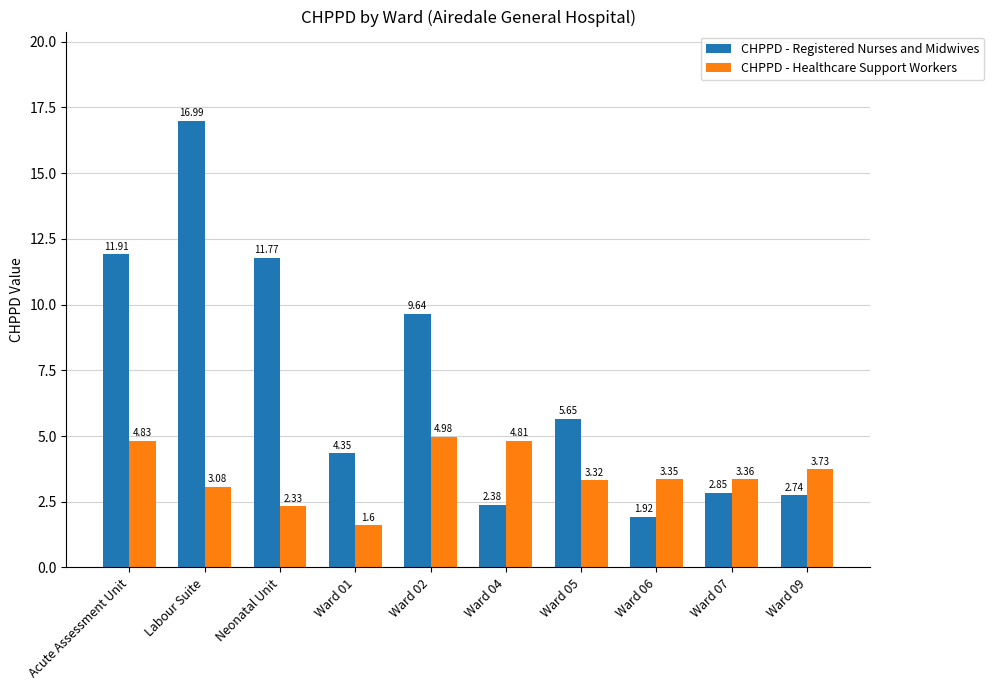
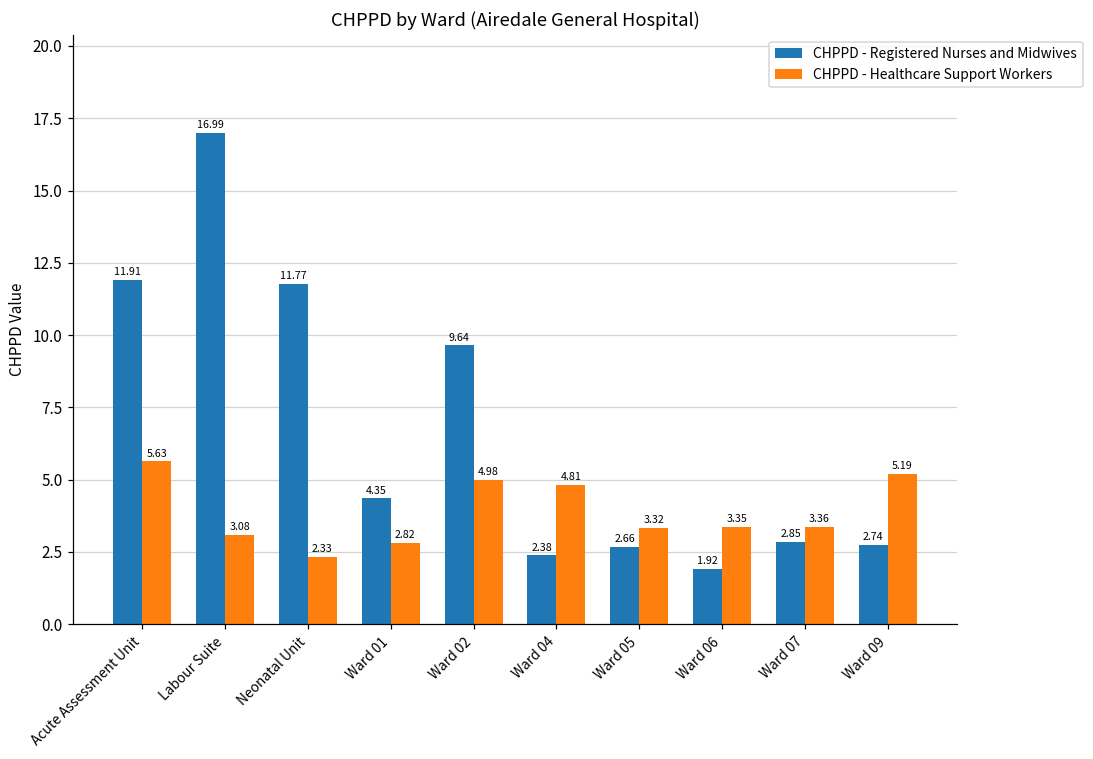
  {
    "CHPPD - Registered Nurses and Midwives": {
      "Acute Assessment Unit": 11.91,
      "Labour Suite": 16.99,
      "Neonatal Unit": 11.77,
      "Ward 01": 4.35,
      "Ward 02": 9.64,
      "Ward 04": 2.38,
-     "Ward 05": 5.65,
+     "Ward 05": 2.66,
      "Ward 06": 1.92,
      "Ward 07": 2.85,
      "Ward 09": 2.74
    },
    "CHPPD - Healthcare Support Workers": {
-     "Acute Assessment Unit": 4.83,
+     "Acute Assessment Unit": 5.63,
      "Labour Suite": 3.08,
      "Neonatal Unit": 2.33,
-     "Ward 01": 1.6,
+     "Ward 01": 2.82,
      "Ward 02": 4.98,
      "Ward 04": 4.81,
      "Ward 05": 3.32,
      "Ward 06": 3.35,
      "Ward 07": 3.36,
-     "Ward 09": 3.73
+     "Ward 09": 5.19
    }
  }
